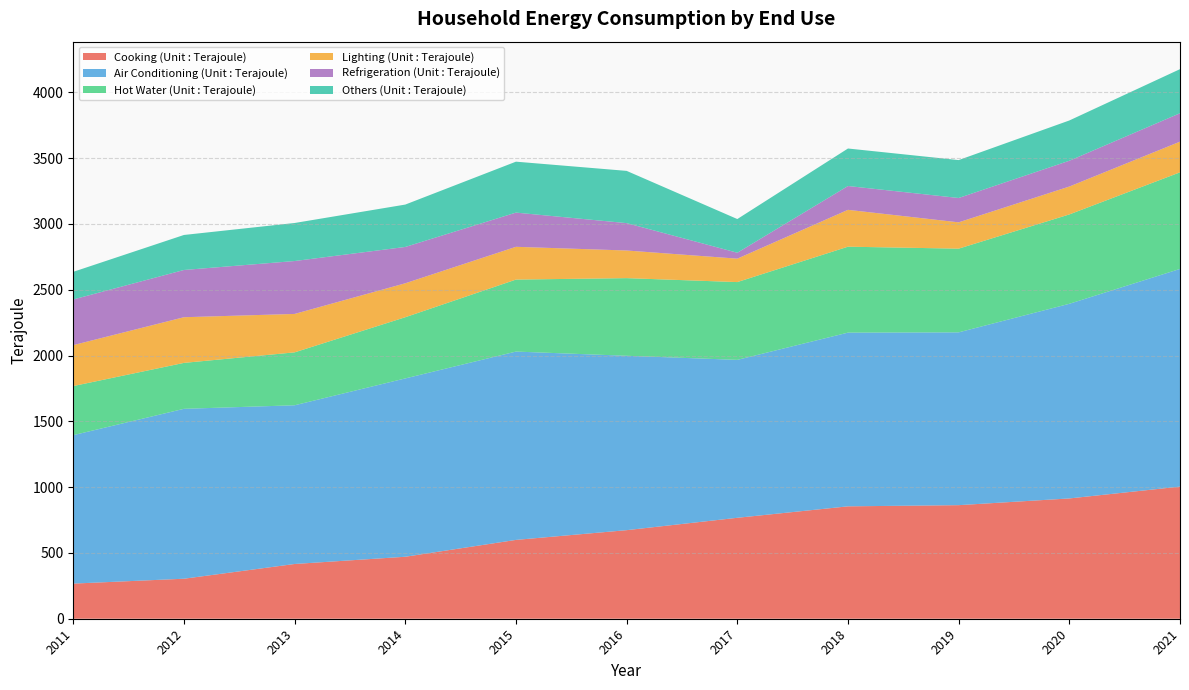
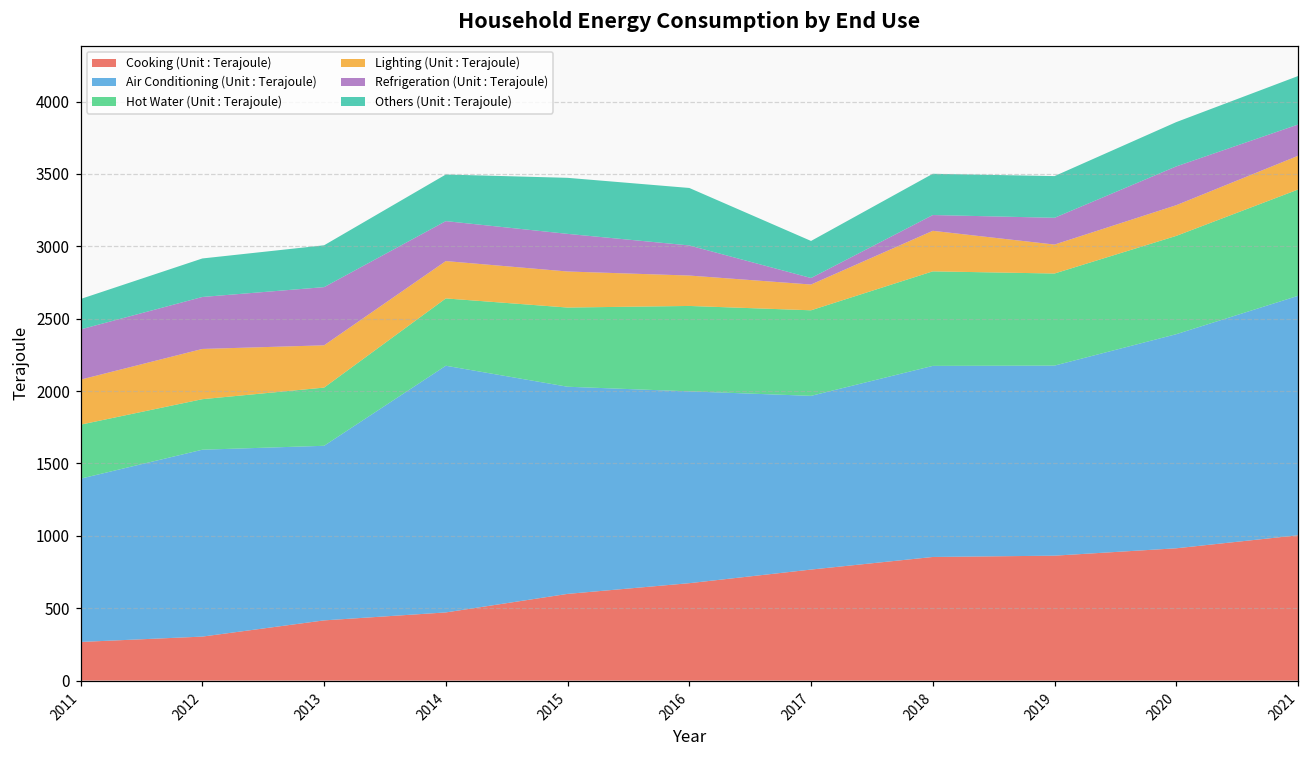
  {
    "Cooking (Unit : Terajoule)": {
      "2011": 270,
      "2012": 300,
      "2013": 420,
      "2014": 470,
      "2015": 600,
      "2016": 670,
      "2017": 770,
      "2018": 850,
      "2019": 860,
      "2020": 910,
      "2021": 1000
    },
    "Air Conditioning (Unit : Terajoule)": {
      "2011": 1130,
      "2012": 1290,
      "2013": 1210,
-     "2014": 1360,
+     "2014": 1700,
      "2015": 1430,
      "2016": 1330,
      "2017": 1200,
      "2018": 1320,
      "2019": 1310,
      "2020": 1480,
      "2021": 1650
    },
    "Lighting (Unit : Terajoule)": {
      "2011": 310,
      "2012": 350,
      "2013": 290,
      "2014": 260,
      "2015": 250,
      "2016": 210,
      "2017": 180,
      "2018": 280,
      "2019": 200,
      "2020": 210,
      "2021": 230
    },
    "Refrigeration (Unit : Terajoule)": {
      "2011": 350,
      "2012": 360,
      "2013": 400,
      "2014": 280,
      "2015": 260,
      "2016": 210,
      "2017": 50,
-     "2018": 180,
+     "2018": 110,
      "2019": 190,
-     "2020": 200,
+     "2020": 270,
      "2021": 220
    }
  }
